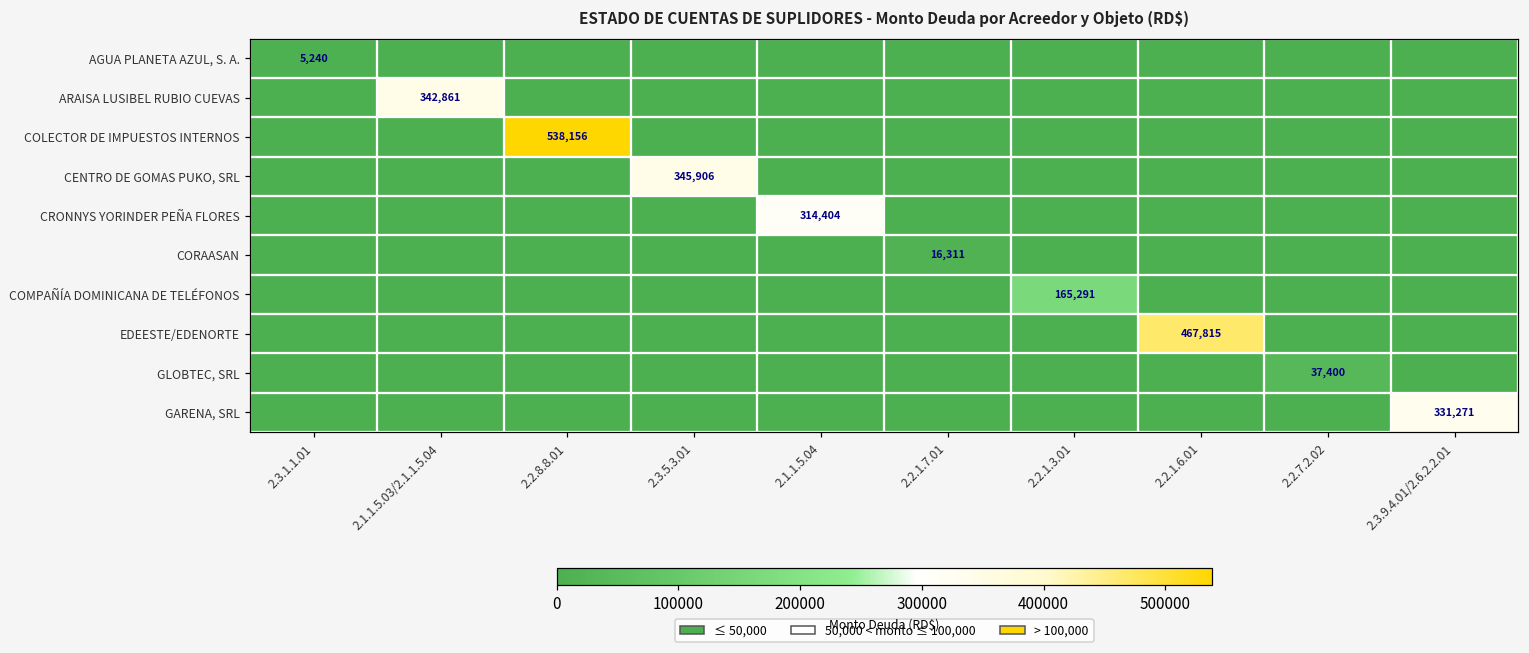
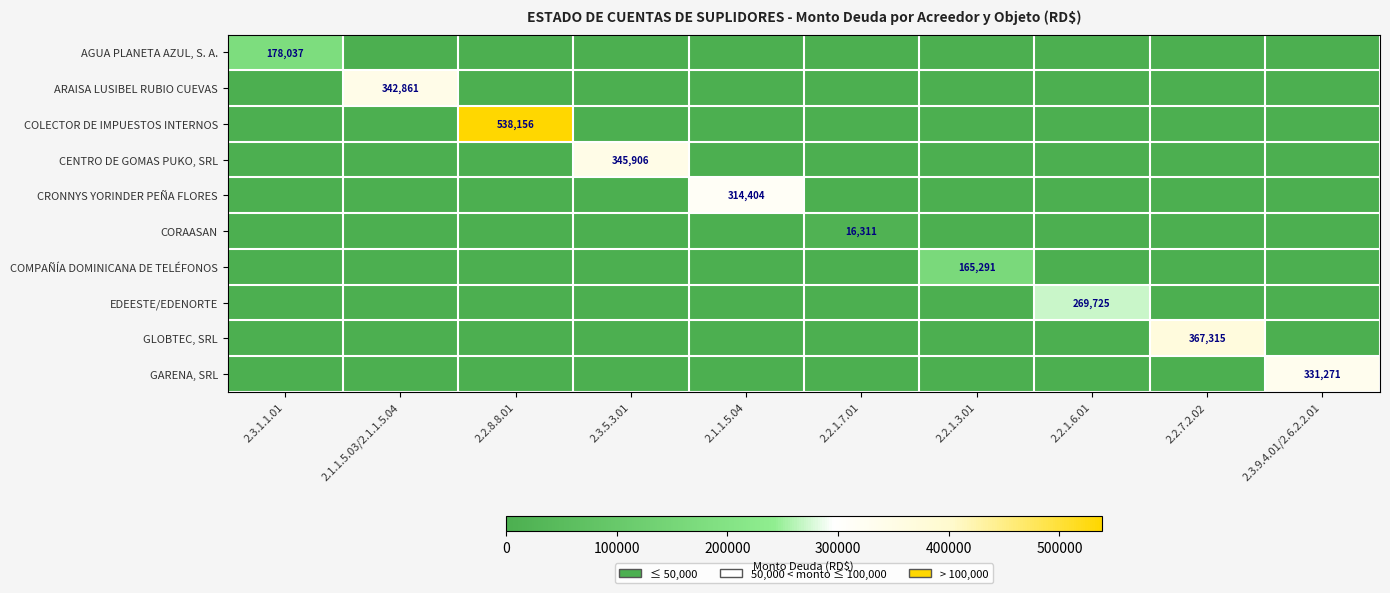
  {
    "AGUA PLANETA AZUL, S. A.": {
-     "2.3.1.1.01": "5,240"
+     "2.3.1.1.01": "178,037"
    },
    "ARAISA LUSIBEL RUBIO CUEVAS": {
      "2.1.1.5.03/2.1.1.5.04": "342,861"
    },
    "COLECTOR DE IMPUESTOS INTERNOS": {
      "2.2.8.8.01": "538,156"
    },
    "CENTRO DE GOMAS PUKO, SRL": {
      "2.3.5.3.01": "345,906"
    },
    "CRONNYS YORINDER PEÑA FLORES": {
      "2.1.1.5.04": "314,404"
    },
    "CORAASAN": {
      "2.2.1.7.01": "16,311"
    },
    "COMPAÑÍA DOMINICANA DE TELÉFONOS": {
      "2.2.1.3.01": "165,291"
    },
    "EDEESTE/EDENORTE": {
-     "2.2.1.6.01": "467,815"
+     "2.2.1.6.01": "269,725"
    },
    "GLOBTEC, SRL": {
-     "2.2.7.2.02": "37,400"
+     "2.2.7.2.02": "367,315"
    },
    "GARENA, SRL": {
      "2.3.9.4.01/2.6.2.2.01": "331,271"
    }
  }
